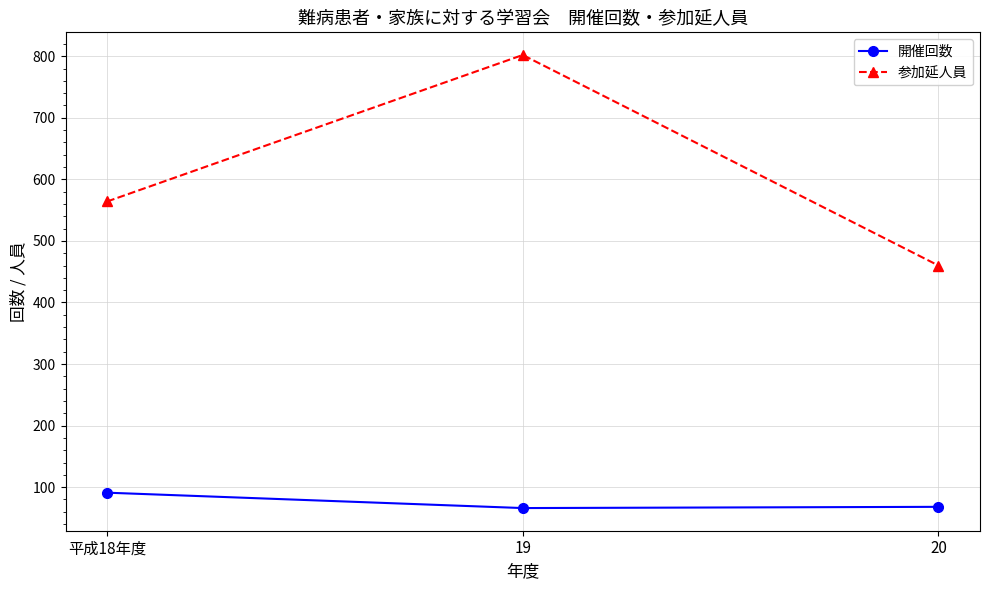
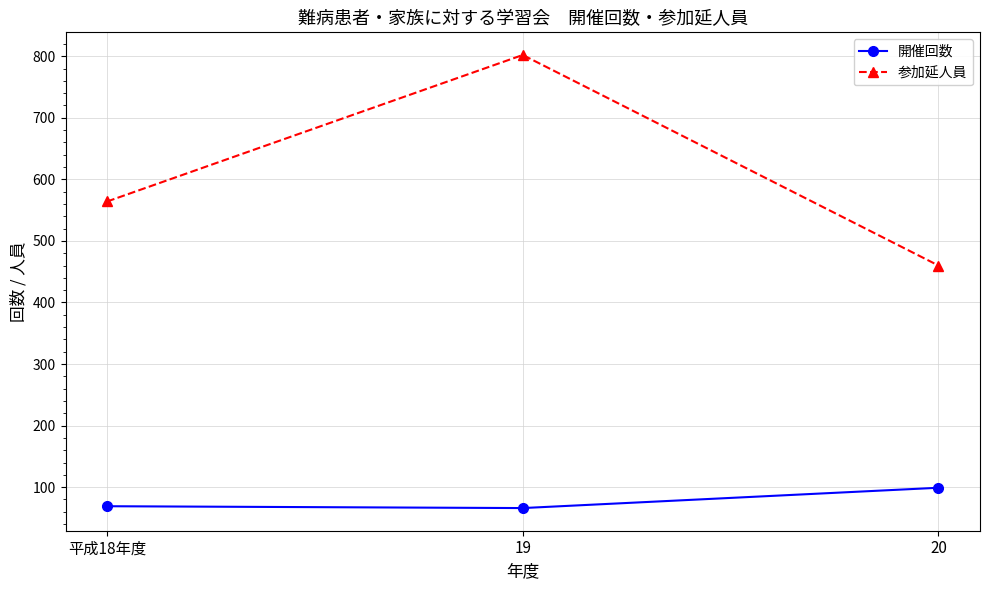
  {
    "開催回数": {
-     "平成18年度": 90,
+     "平成18年度": 70,
      "19": 70,
-     "20": 70
+     "20": 100
    },
    "参加延人員": {
      "平成18年度": 560,
      "19": 800,
      "20": 460
    }
  }
